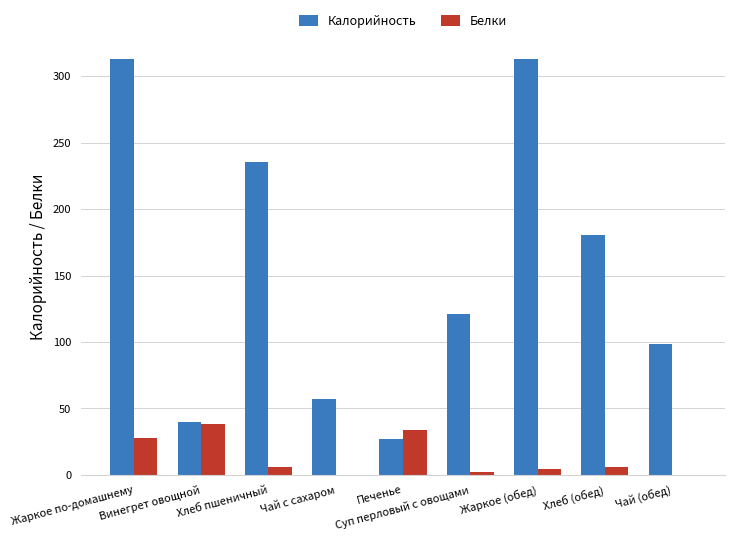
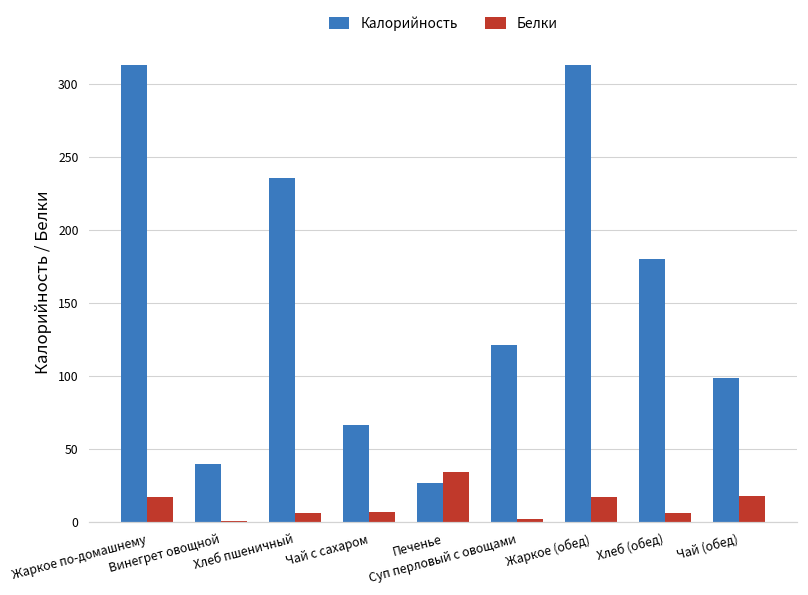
  {
    "Калорийность": {
      "Жаркое по-домашнему": 313,
      "Винегрет овощной": 40,
      "Хлеб пшеничный": 235,
-     "Чай с сахаром": 57,
+     "Чай с сахаром": 67,
      "Печенье": 27,
      "Суп перловый с овощами": 121,
      "Жаркое (обед)": 313,
      "Хлеб (обед)": 180,
      "Чай (обед)": 99
    },
    "Белки": {
-     "Жаркое по-домашнему": 27,
-     "Винегрет овощной": 38,
+     "Жаркое по-домашнему": 17,
+     "Винегрет овощной": 1,
      "Хлеб пшеничный": 6,
-     "Чай с сахаром": 0,
+     "Чай с сахаром": 7,
      "Печенье": 34,
      "Суп перловый с овощами": 2,
-     "Жаркое (обед)": 5,
+     "Жаркое (обед)": 17,
      "Хлеб (обед)": 6,
-     "Чай (обед)": 0
+     "Чай (обед)": 18
    }
  }
